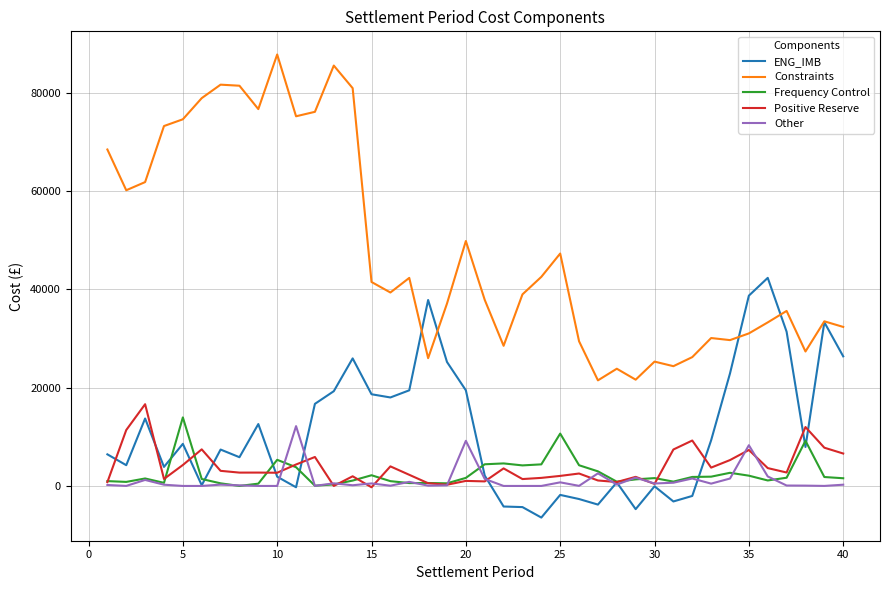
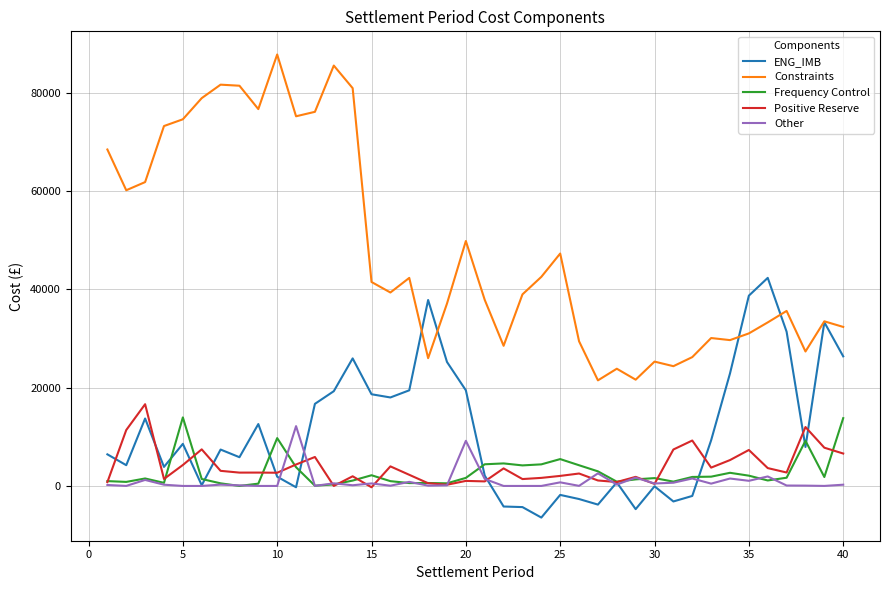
  {
    "ENG_IMB": {
      "5": 9000,
      "10": 2000,
      "15": 19000,
      "20": 19000,
      "25": -2000,
      "35": 39000,
      "40": 26000
    },
    "Constraints": {
      "5": 75000,
      "10": 88000,
      "15": 42000,
      "20": 50000,
      "25": 47000,
      "30": 25000,
      "35": 31000,
      "40": 32000
    },
    "Frequency Control": {
      "5": 14000,
-     "10": 5000,
+     "10": 10000,
      "15": 2000,
      "20": 2000,
-     "25": 11000,
+     "25": 5000,
      "30": 2000,
      "35": 2000,
-     "40": 2000
+     "40": 14000
    },
    "Positive Reserve": {
      "5": 4000,
      "10": 3000,
      "15": 0,
      "20": 1000,
      "25": 2000,
      "35": 7000,
      "40": 7000
    },
    "Other": {
      "5": 0,
      "10": 0,
      "15": 1000,
      "20": 9000,
      "25": 1000,
-     "35": 8000,
+     "35": 1000,
      "40": 0
    }
  }
